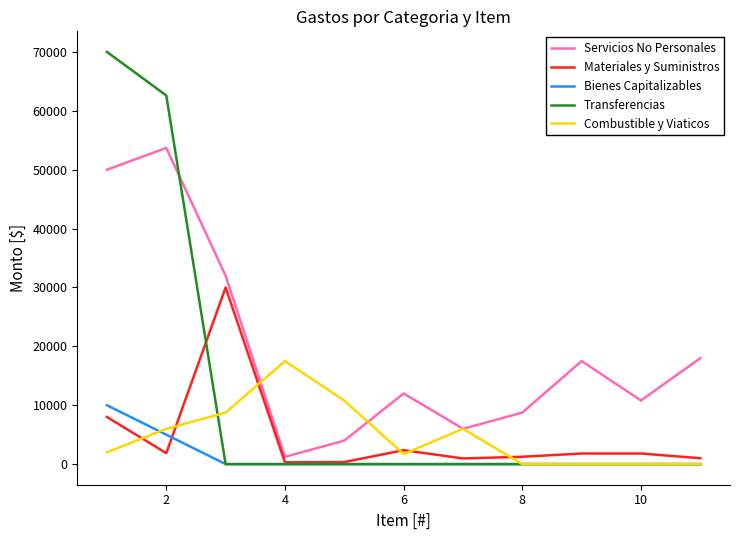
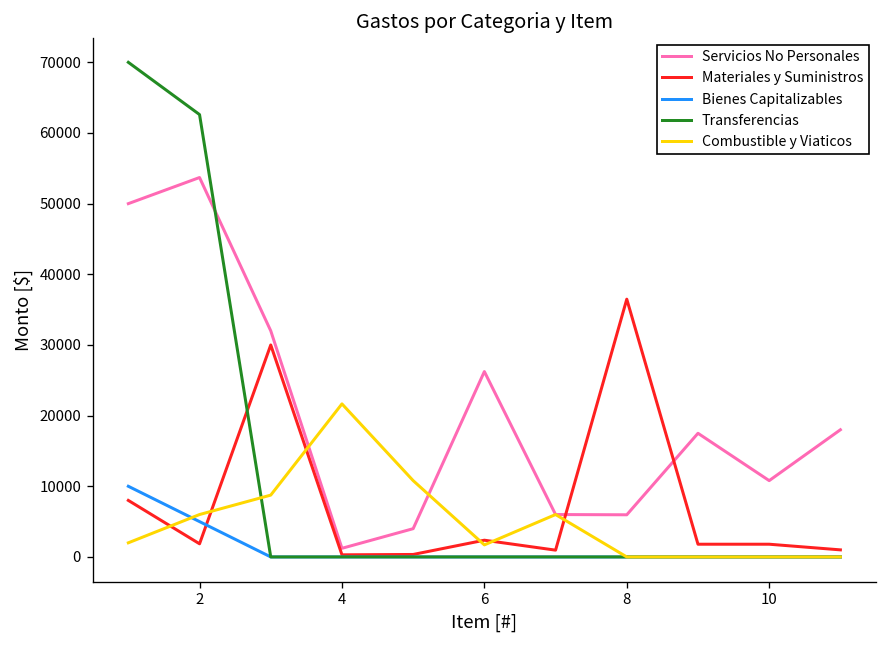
  {
    "Servicios No Personales": {
      "2": 54000,
      "4": 1000,
-     "6": 12000,
-     "8": 9000,
+     "6": 26000,
+     "8": 6000,
      "10": 11000
    },
    "Materiales y Suministros": {
      "2": 2000,
      "6": 2000,
-     "8": 1000,
+     "8": 36000,
      "10": 2000
    },
    "Bienes Capitalizables": {
      "2": 5000
    },
    "Transferencias": {
      "2": 63000
    },
    "Combustible y Viaticos": {
      "2": 6000,
-     "4": 18000,
+     "4": 22000,
      "6": 2000
    }
  }
